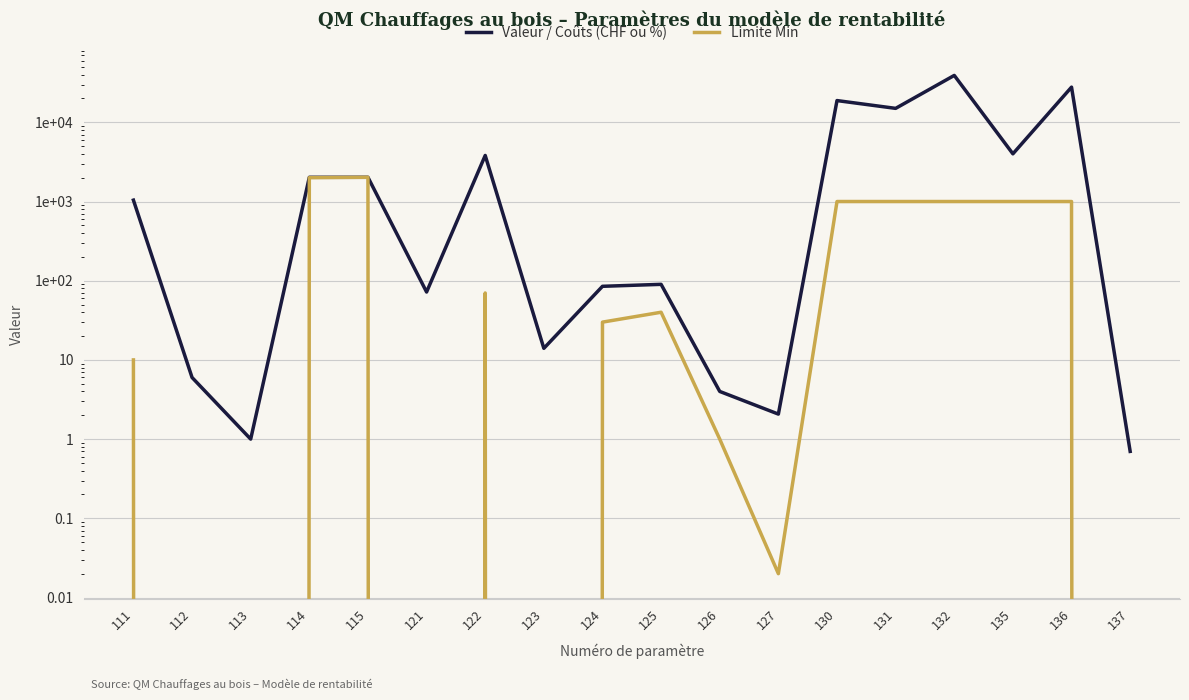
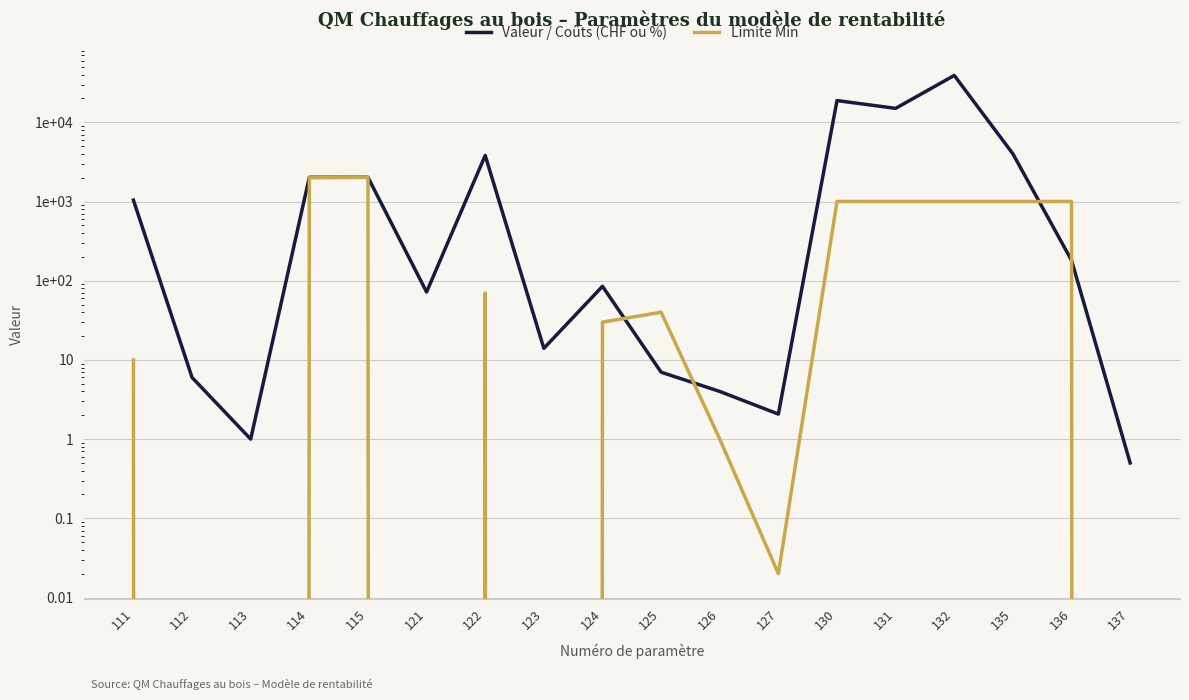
  {
    "Valeur / Coûts (CHF ou %)": {
      "111": 1000,
      "112": 6,
      "113": 1.0,
      "121": 70,
      "122": 4000,
      "123": 14,
      "124": 90,
-     "125": 90,
+     "125": 7,
      "126": 4,
      "127": 2.1,
      "130": 19000,
      "131": 15000,
      "132": 40000,
      "135": 4000,
-     "136": 28000,
-     "137": 0.7
+     "136": 180,
+     "137": 0.5
    },
    "Limite Min": {
      "111": 10,
      "122": 70,
      "124": 30,
      "125": 40,
      "126": 1.0,
      "127": 0.020,
      "130": 1000,
      "131": 1000,
      "132": 1000,
      "135": 1000,
      "136": 1000
    }
  }
